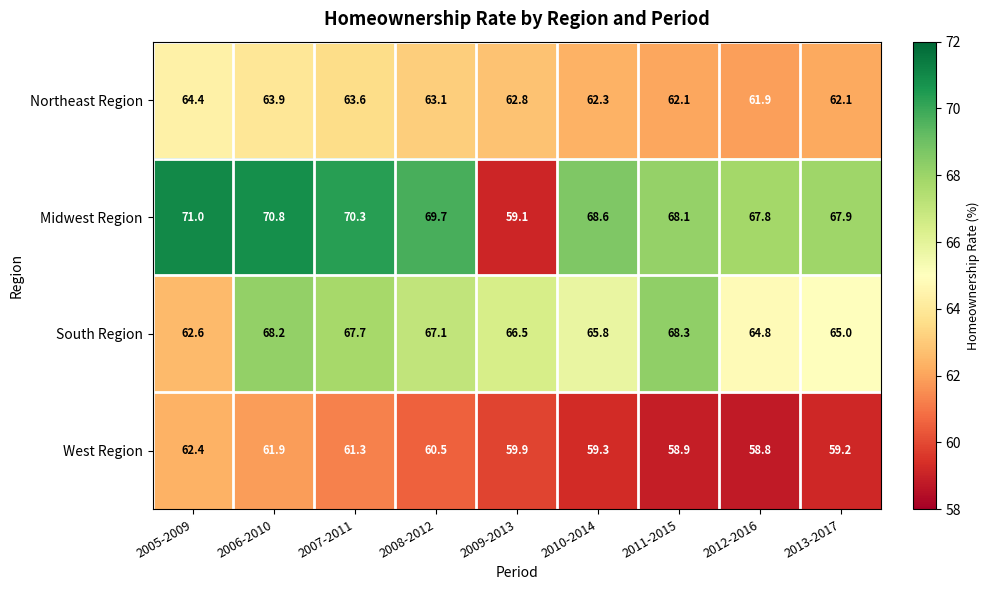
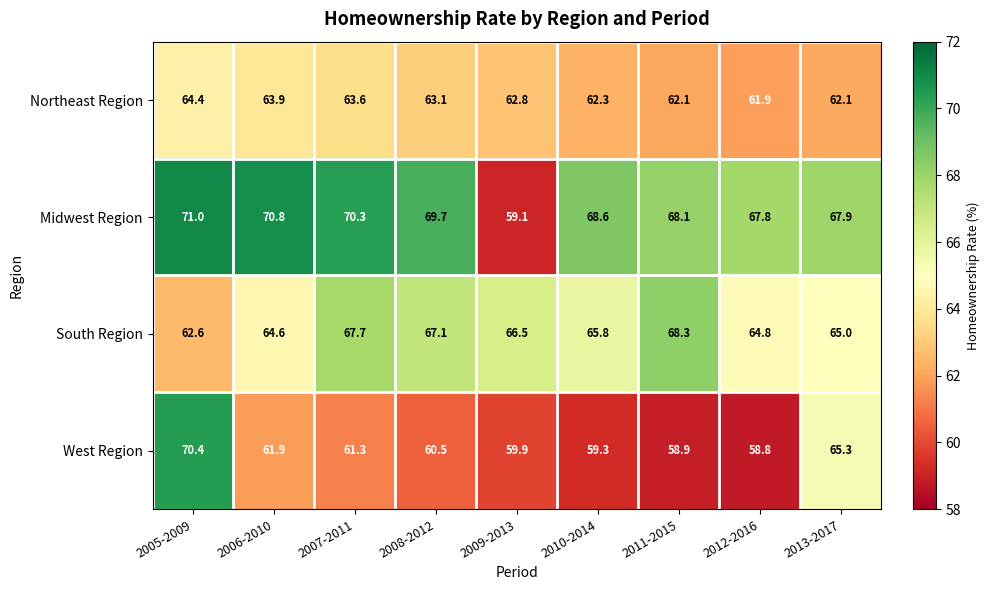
  {
    "Northeast Region": {
      "2005-2009": 64.4,
      "2006-2010": 63.9,
      "2007-2011": 63.6,
      "2008-2012": 63.1,
      "2009-2013": 62.8,
      "2010-2014": 62.3,
      "2011-2015": 62.1,
      "2012-2016": 61.9,
      "2013-2017": 62.1
    },
    "Midwest Region": {
      "2005-2009": 71.0,
      "2006-2010": 70.8,
      "2007-2011": 70.3,
      "2008-2012": 69.7,
      "2009-2013": 59.1,
      "2010-2014": 68.6,
      "2011-2015": 68.1,
      "2012-2016": 67.8,
      "2013-2017": 67.9
    },
    "South Region": {
      "2005-2009": 62.6,
-     "2006-2010": 68.2,
+     "2006-2010": 64.6,
      "2007-2011": 67.7,
      "2008-2012": 67.1,
      "2009-2013": 66.5,
      "2010-2014": 65.8,
      "2011-2015": 68.3,
      "2012-2016": 64.8,
      "2013-2017": 65.0
    },
    "West Region": {
-     "2005-2009": 62.4,
+     "2005-2009": 70.4,
      "2006-2010": 61.9,
      "2007-2011": 61.3,
      "2008-2012": 60.5,
      "2009-2013": 59.9,
      "2010-2014": 59.3,
      "2011-2015": 58.9,
      "2012-2016": 58.8,
-     "2013-2017": 59.2
+     "2013-2017": 65.3
    }
  }
